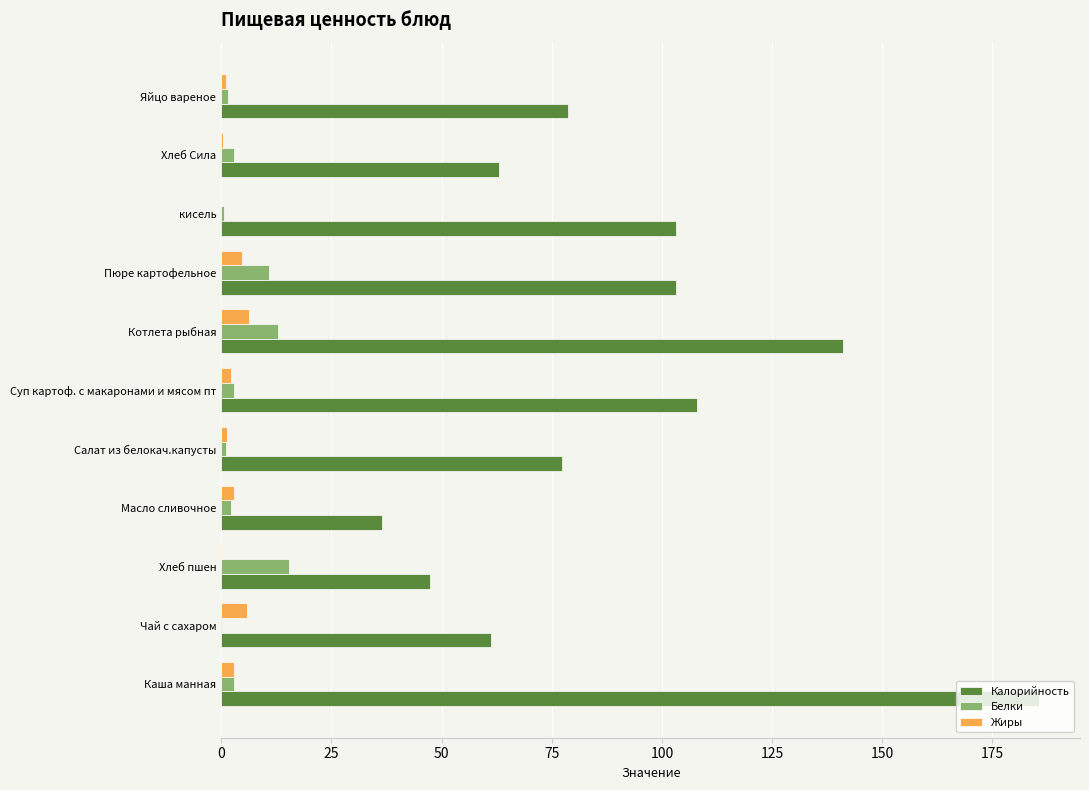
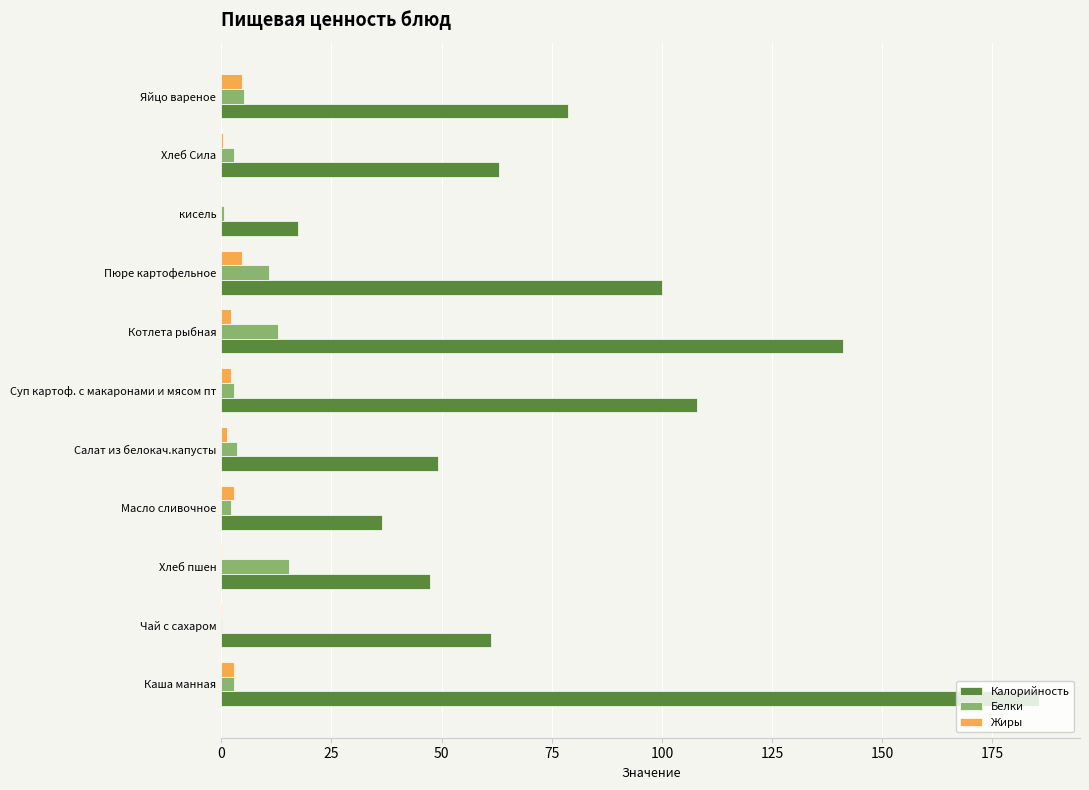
  {
    "Калорийность": {
      "Яйцо вареное": 79,
      "Хлеб Сила": 63,
-     "кисель": 103,
-     "Пюре картофельное": 103,
+     "кисель": 17,
+     "Пюре картофельное": 100,
      "Котлета рыбная": 141,
      "Суп картоф. с макаронами и мясом пт": 108,
-     "Салат из белокач.капусты": 77,
+     "Салат из белокач.капусты": 49,
      "Масло сливочное": 36,
      "Хлеб пшен": 47,
      "Чай с сахаром": 61
    },
    "Белки": {
-     "Яйцо вареное": 2,
+     "Яйцо вареное": 5,
      "Хлеб Сила": 3,
      "кисель": 1,
      "Пюре картофельное": 11,
      "Котлета рыбная": 13,
      "Суп картоф. с макаронами и мясом пт": 3,
-     "Салат из белокач.капусты": 1,
+     "Салат из белокач.капусты": 4,
      "Масло сливочное": 2,
      "Хлеб пшен": 15,
      "Каша манная": 3
    },
    "Жиры": {
-     "Яйцо вареное": 1,
+     "Яйцо вареное": 5,
      "кисель": 0,
      "Пюре картофельное": 5,
-     "Котлета рыбная": 6,
+     "Котлета рыбная": 2,
      "Суп картоф. с макаронами и мясом пт": 2,
      "Салат из белокач.капусты": 1,
      "Масло сливочное": 3,
-     "Чай с сахаром": 6,
+     "Чай с сахаром": 0,
      "Каша манная": 3
    }
  }
